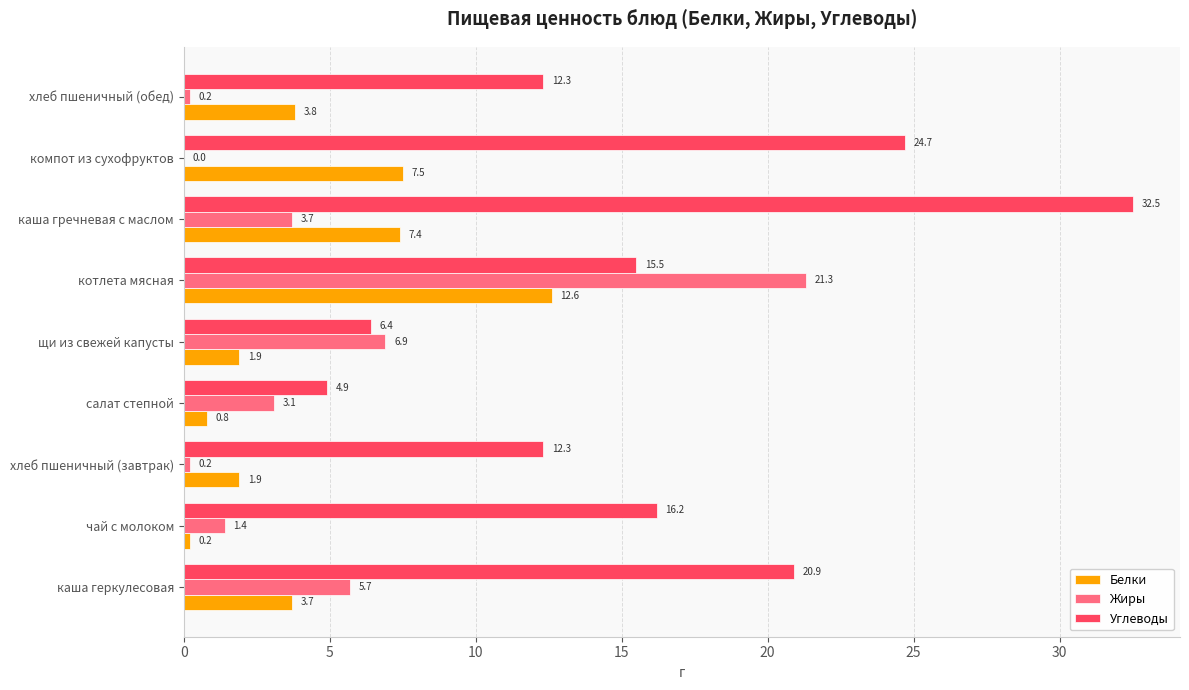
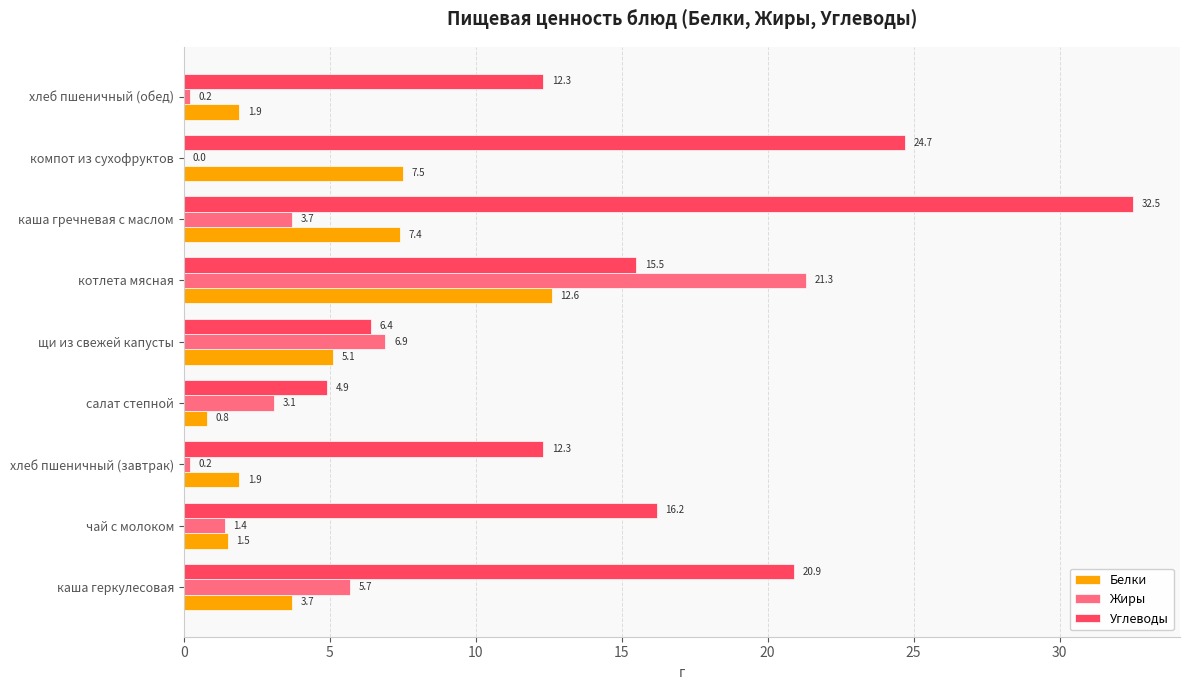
  {
    "Белки": {
-     "хлеб пшеничный (обед)": 3.8,
+     "хлеб пшеничный (обед)": 1.9,
      "компот из сухофруктов": 7.5,
      "каша гречневая с маслом": 7.4,
      "котлета мясная": 12.6,
-     "щи из свежей капусты": 1.9,
+     "щи из свежей капусты": 5.1,
      "салат степной": 0.8,
      "хлеб пшеничный (завтрак)": 1.9,
-     "чай с молоком": 0.2,
+     "чай с молоком": 1.5,
      "каша геркулесовая": 3.7
    }
  }
